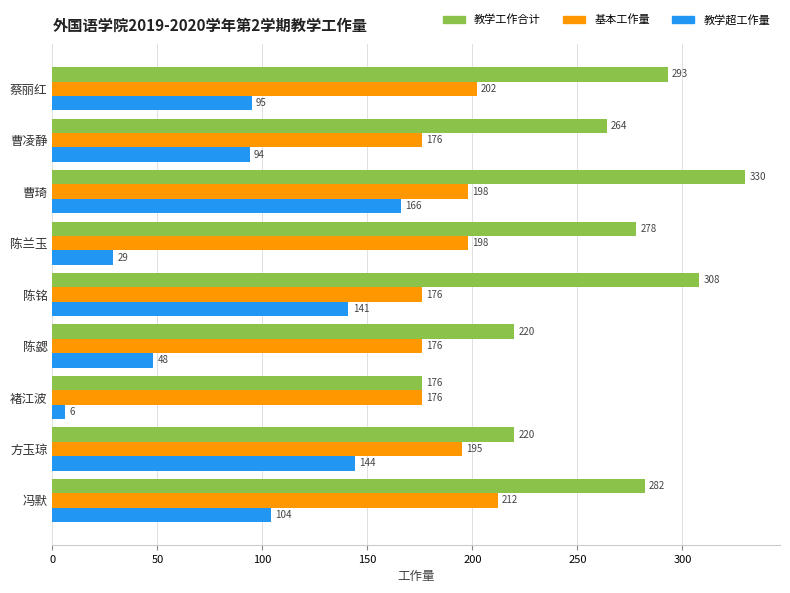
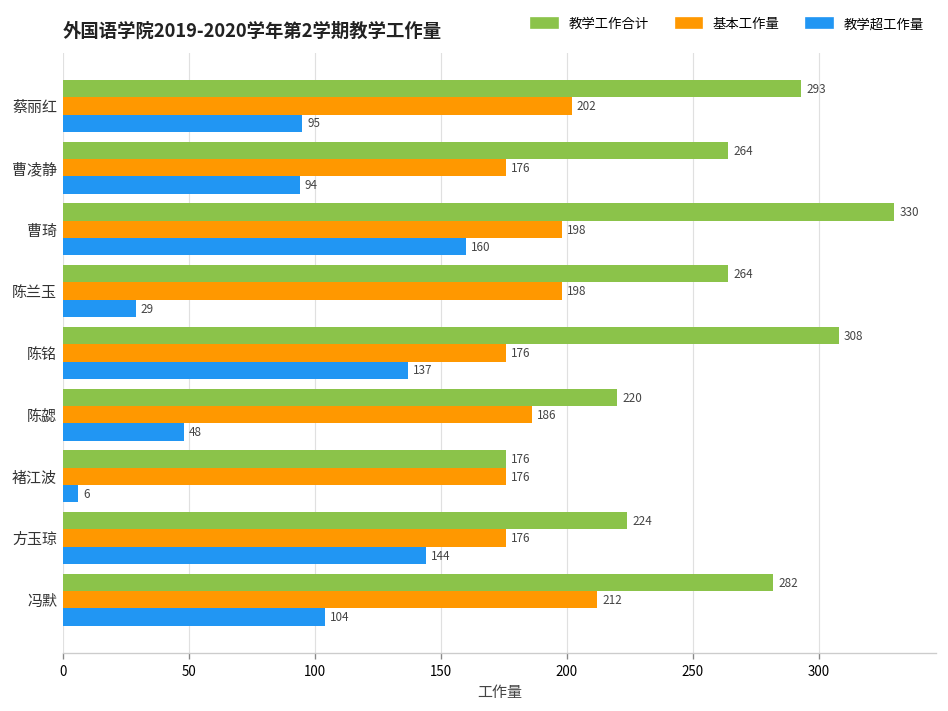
  {
    "教学工作合计": {
      "蔡丽红": 293,
      "曹凌静": 264,
      "曹琦": 330,
-     "陈兰玉": 278,
+     "陈兰玉": 264,
      "陈铭": 308,
      "陈勰": 220,
      "褚江波": 176,
-     "方玉琼": 220,
+     "方玉琼": 224,
      "冯默": 282
    },
    "基本工作量": {
      "蔡丽红": 202,
      "曹凌静": 176,
      "曹琦": 198,
      "陈兰玉": 198,
      "陈铭": 176,
-     "陈勰": 176,
+     "陈勰": 186,
      "褚江波": 176,
-     "方玉琼": 195,
+     "方玉琼": 176,
      "冯默": 212
    },
    "教学超工作量": {
      "蔡丽红": 95,
      "曹凌静": 94,
-     "曹琦": 166,
+     "曹琦": 160,
      "陈兰玉": 29,
-     "陈铭": 141,
+     "陈铭": 137,
      "陈勰": 48,
      "褚江波": 6,
      "方玉琼": 144,
      "冯默": 104
    }
  }
